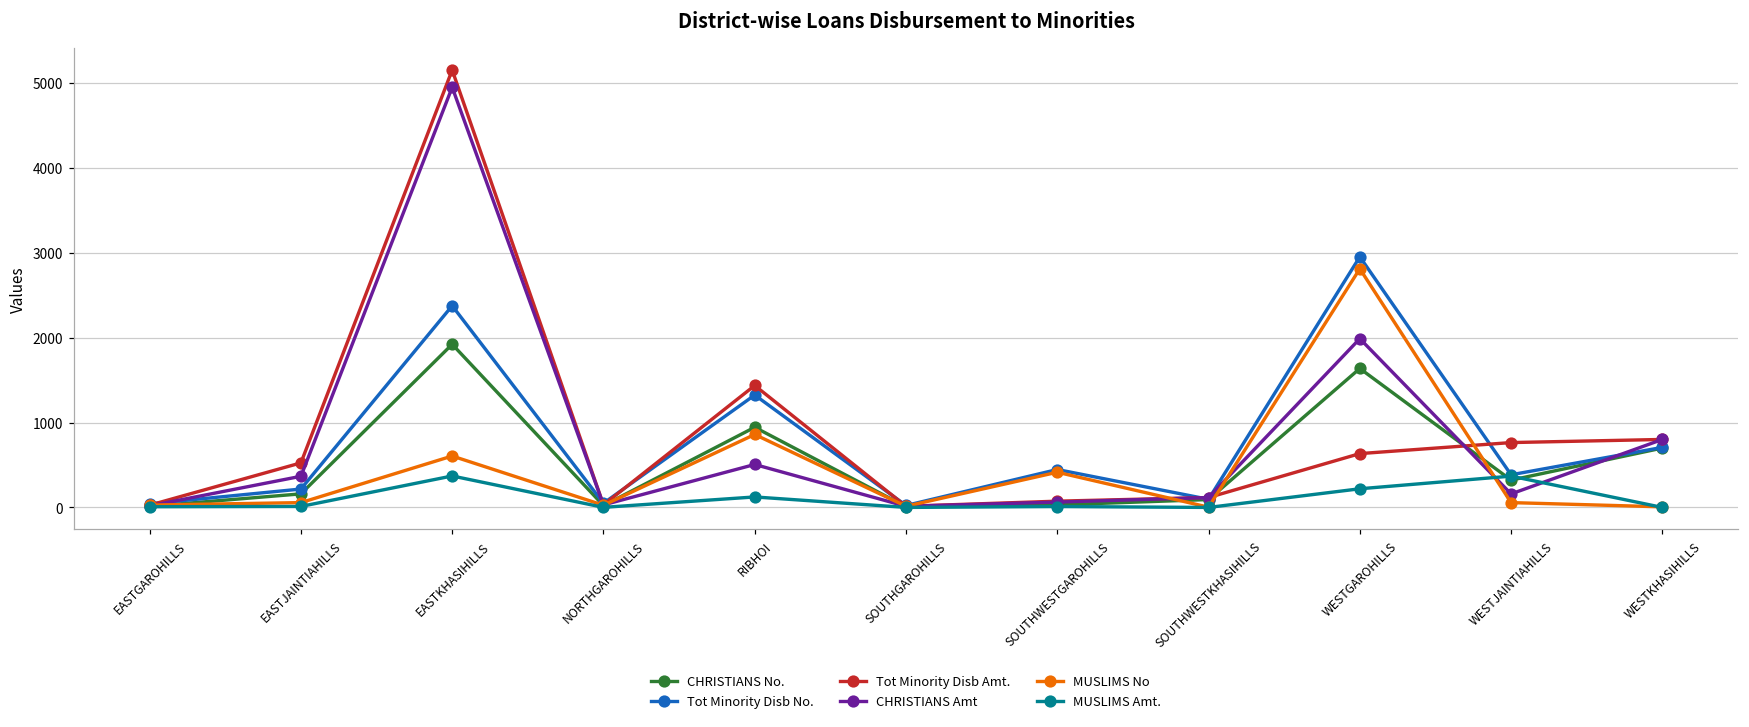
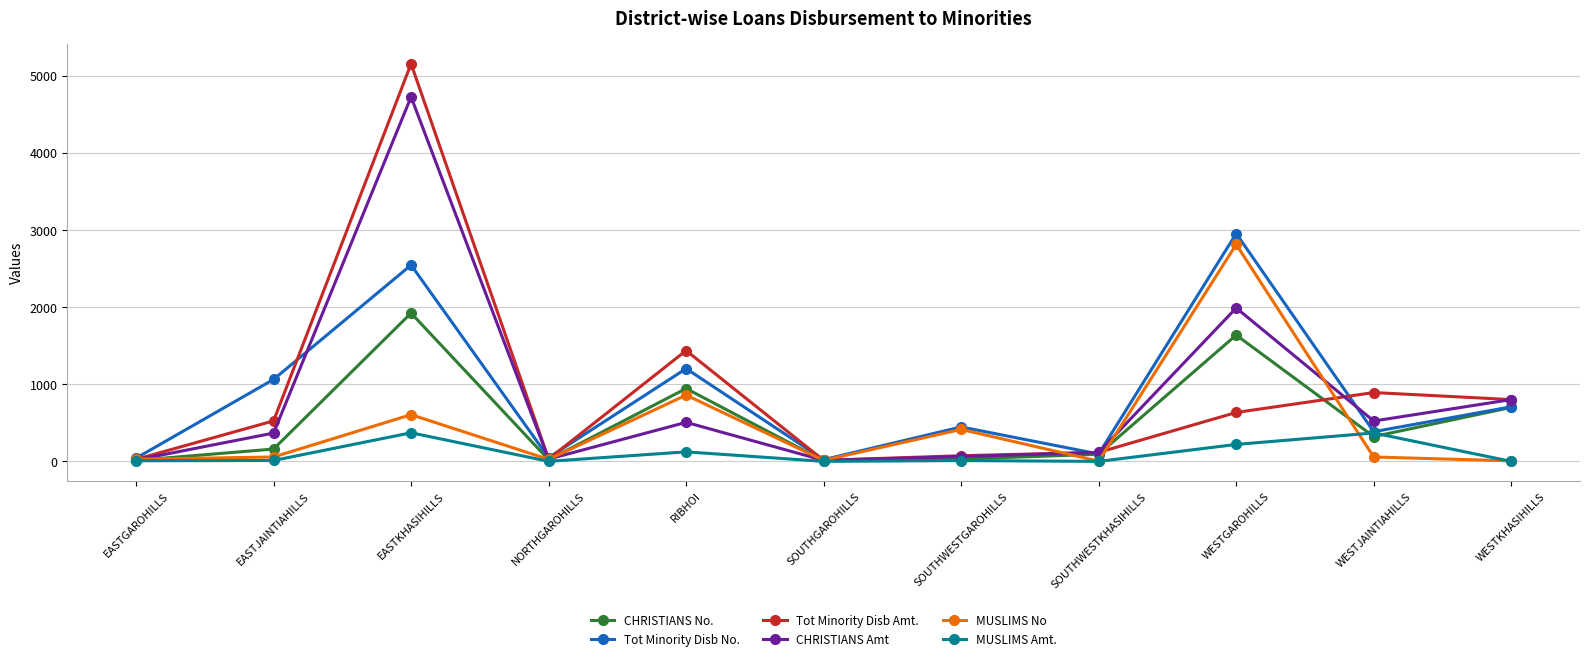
  {
    "CHRISTIANS No.": {
      "EASTJAINTIAHILLS": 200,
      "EASTKHASIHILLS": 1900,
      "RIBHOI": 900,
      "WESTGAROHILLS": 1600,
      "WESTJAINTIAHILLS": 300
    },
    "Tot Minority Disb No.": {
-     "EASTJAINTIAHILLS": 200,
-     "EASTKHASIHILLS": 2400,
-     "RIBHOI": 1300,
+     "EASTJAINTIAHILLS": 1100,
+     "EASTKHASIHILLS": 2500,
+     "RIBHOI": 1200,
      "WESTGAROHILLS": 3000
    },
    "Tot Minority Disb Amt.": {
      "EASTJAINTIAHILLS": 500,
      "EASTKHASIHILLS": 5200,
      "RIBHOI": 1400,
      "WESTGAROHILLS": 600,
-     "WESTJAINTIAHILLS": 800
+     "WESTJAINTIAHILLS": 900
    },
    "CHRISTIANS Amt": {
      "EASTJAINTIAHILLS": 400,
-     "EASTKHASIHILLS": 5000,
+     "EASTKHASIHILLS": 4700,
      "RIBHOI": 500,
      "WESTGAROHILLS": 2000,
-     "WESTJAINTIAHILLS": 200
+     "WESTJAINTIAHILLS": 500
    },
    "MUSLIMS No": {
      "EASTJAINTIAHILLS": 100,
      "EASTKHASIHILLS": 600,
      "RIBHOI": 900,
      "WESTGAROHILLS": 2800,
      "WESTJAINTIAHILLS": 100
    },
    "MUSLIMS Amt.": {
      "EASTJAINTIAHILLS": 0,
      "EASTKHASIHILLS": 400,
      "RIBHOI": 100,
      "WESTGAROHILLS": 200
    }
  }
